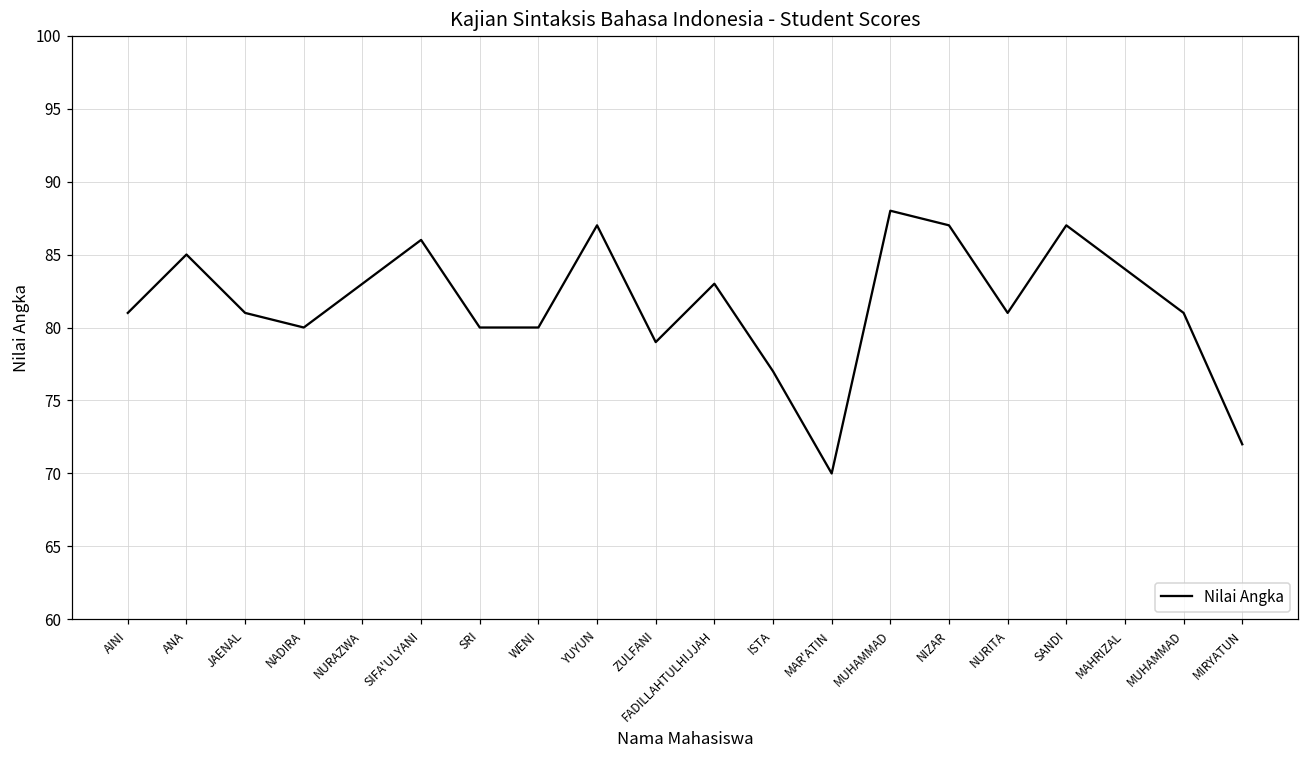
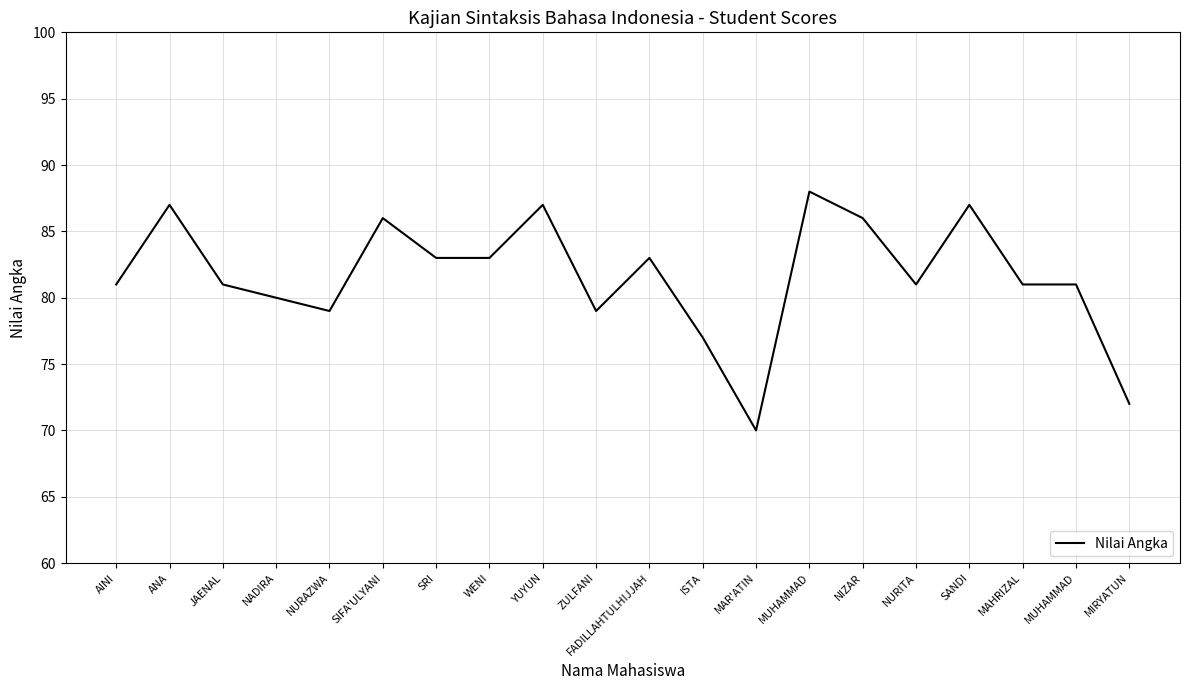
  {
    "AINI": 81,
-   "ANA": 85,
+   "ANA": 87,
    "JAENAL": 81,
    "NADIRA": 80,
-   "NURAZWA": 83,
+   "NURAZWA": 79,
    "SIFA'ULYANI": 86,
-   "SRI": 80,
-   "WENI": 80,
+   "SRI": 83,
+   "WENI": 83,
    "YUYUN": 87,
    "ZULFANI": 79,
    "FADILLAHTULHIJJAH": 83,
    "ISTA": 77,
    "MAR'ATIN": 70,
-   "NIZAR": 87,
+   "NIZAR": 86,
    "NURITA": 81,
    "SANDI": 87,
-   "MAHRIZAL": 84,
+   "MAHRIZAL": 81,
    "MIRYATUN": 72
  }
